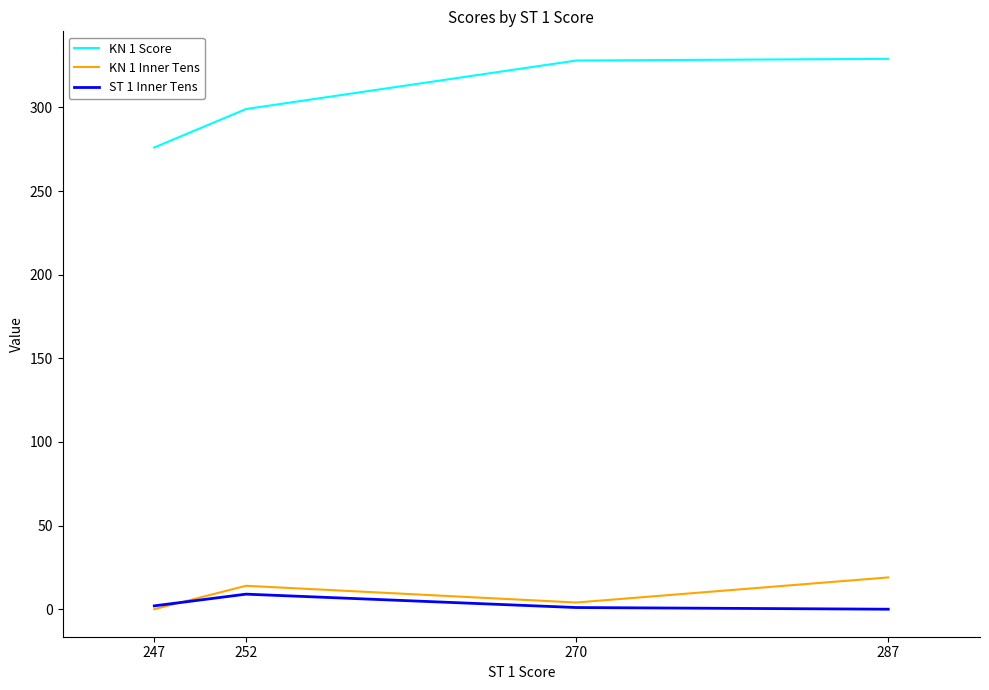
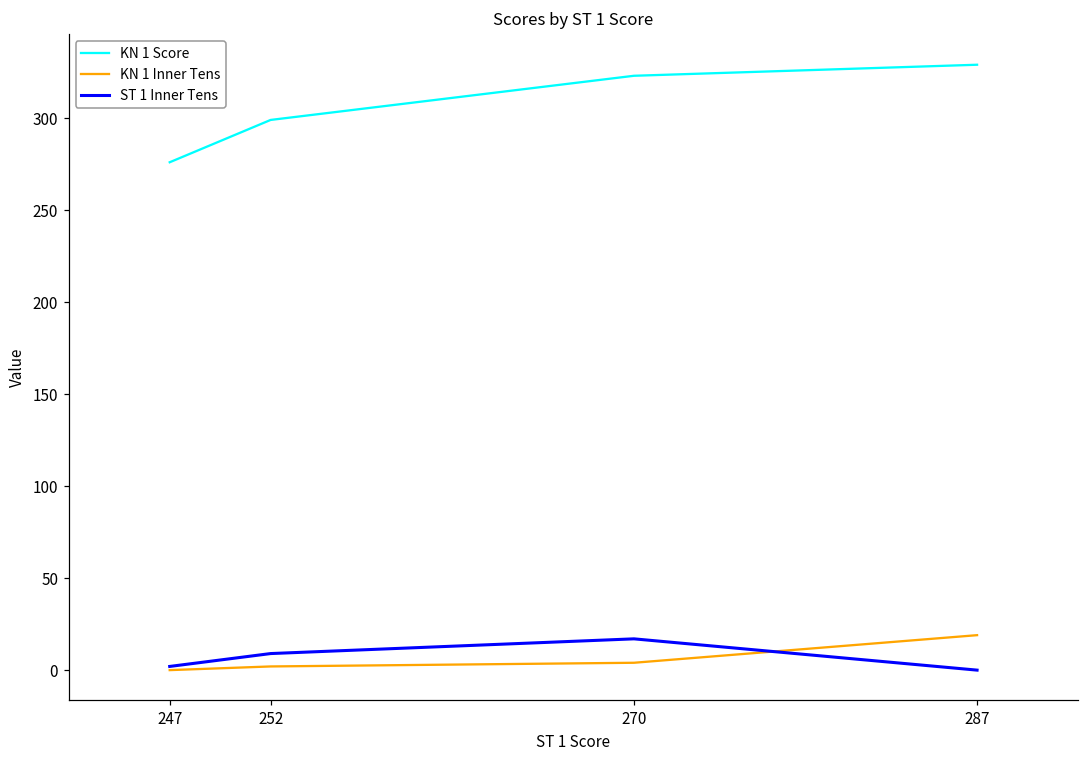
  {
    "KN 1 Score": {
      "247": 276,
      "252": 299,
-     "270": 328,
+     "270": 323,
      "287": 329
    },
    "KN 1 Inner Tens": {
      "247": 0,
-     "252": 14,
+     "252": 2,
      "270": 4,
      "287": 19
    },
    "ST 1 Inner Tens": {
      "247": 2,
      "252": 9,
-     "270": 1,
+     "270": 17,
      "287": 0
    }
  }
